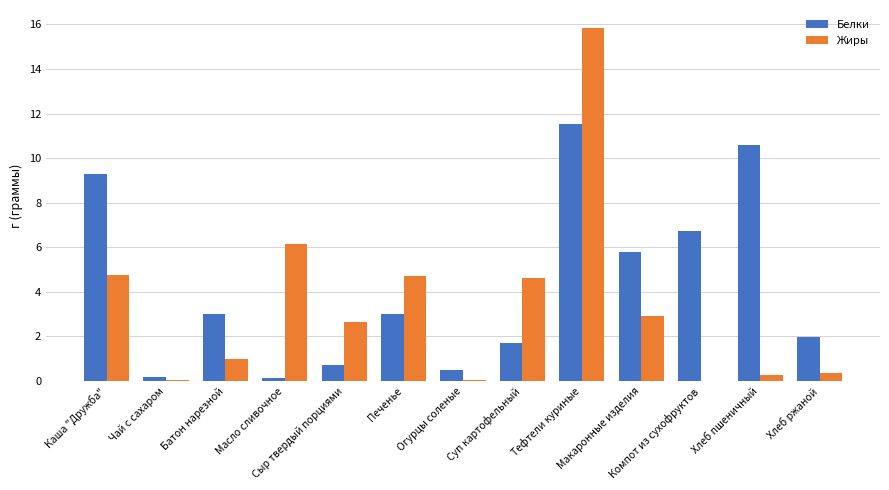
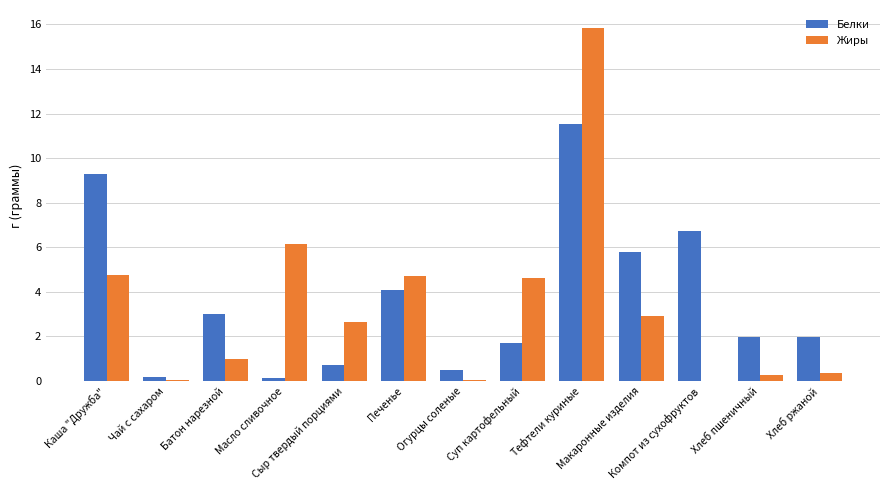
  {
    "Белки": {
      "Каша \"Дружба\"": 9.3,
      "Чай с сахаром": 0.2,
      "Батон нарезной": 3.0,
      "Масло сливочное": 0.1,
      "Сыр твердый порциями": 0.7,
-     "Печенье": 3.0,
+     "Печенье": 4.1,
      "Огурцы соленые": 0.5,
      "Суп картофельный": 1.7,
      "Тефтели куриные": 11.6,
      "Макаронные изделия": 5.8,
      "Компот из сухофруктов": 6.8,
-     "Хлеб пшеничный": 10.6,
+     "Хлеб пшеничный": 2.0,
      "Хлеб ржаной": 2.0
    },
    "Жиры": {
      "Каша \"Дружба\"": 4.8,
      "Батон нарезной": 1.0,
      "Масло сливочное": 6.2,
      "Сыр твердый порциями": 2.7,
      "Печенье": 4.7,
      "Суп картофельный": 4.6,
      "Тефтели куриные": 15.9,
      "Макаронные изделия": 2.9,
      "Компот из сухофруктов": 0.0,
      "Хлеб пшеничный": 0.3,
      "Хлеб ржаной": 0.4
    }
  }
